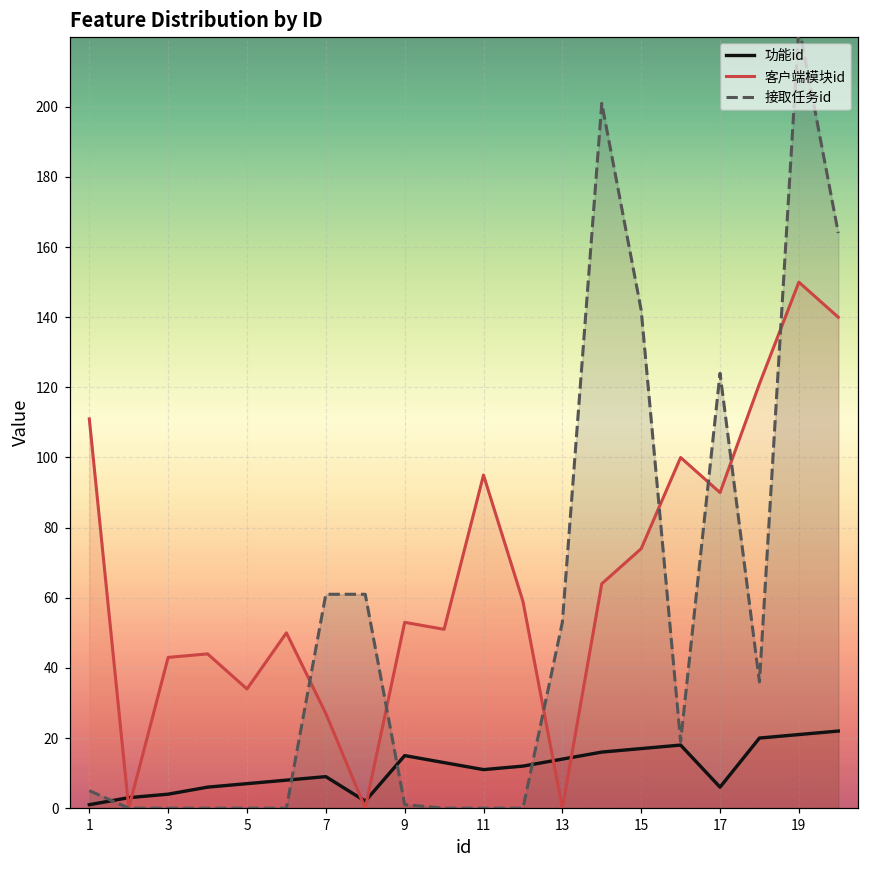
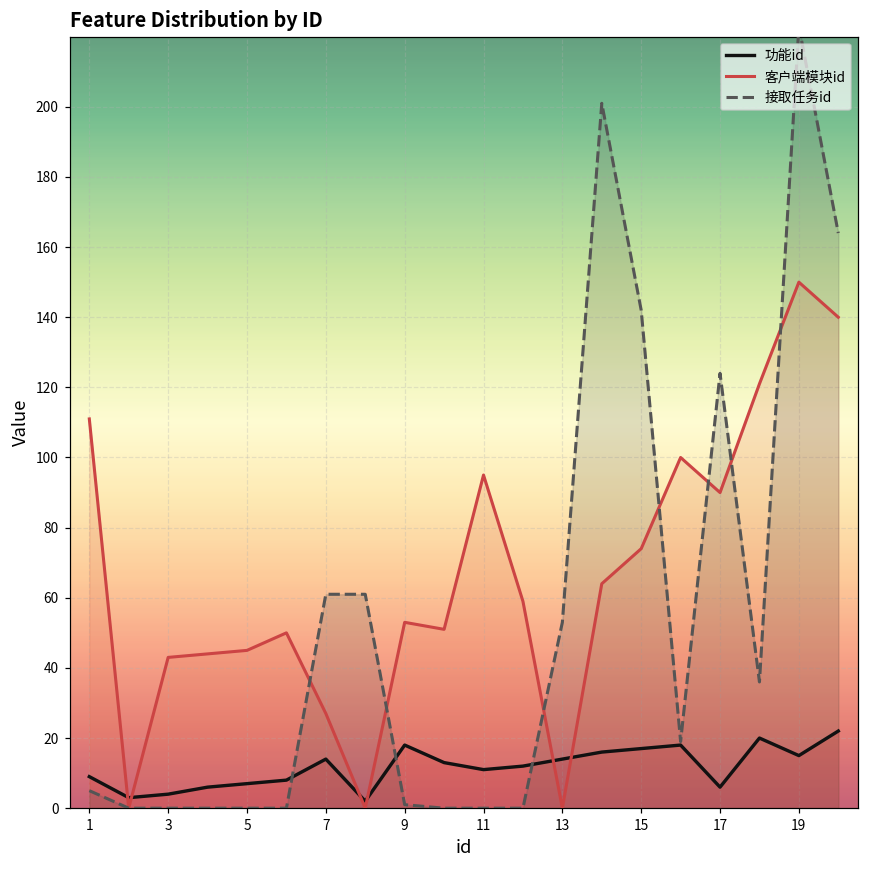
  {
    "功能id": {
-     "1": 1,
+     "1": 9,
      "3": 4,
      "5": 7,
-     "7": 9,
-     "9": 15,
+     "7": 14,
+     "9": 18,
      "11": 11,
      "13": 14,
      "15": 17,
      "17": 6,
-     "19": 21
+     "19": 15
    },
    "客户端模块id": {
      "1": 111,
      "3": 43,
-     "5": 34,
+     "5": 45,
      "7": 27,
      "9": 53,
      "11": 95,
      "13": 0,
      "15": 74,
      "17": 90,
      "19": 150
    },
    "接取任务id": {
      "1": 5,
      "3": 0,
      "5": 0,
      "7": 61,
      "9": 1,
      "11": 0,
      "13": 53,
      "15": 142,
      "17": 124
    }
  }
